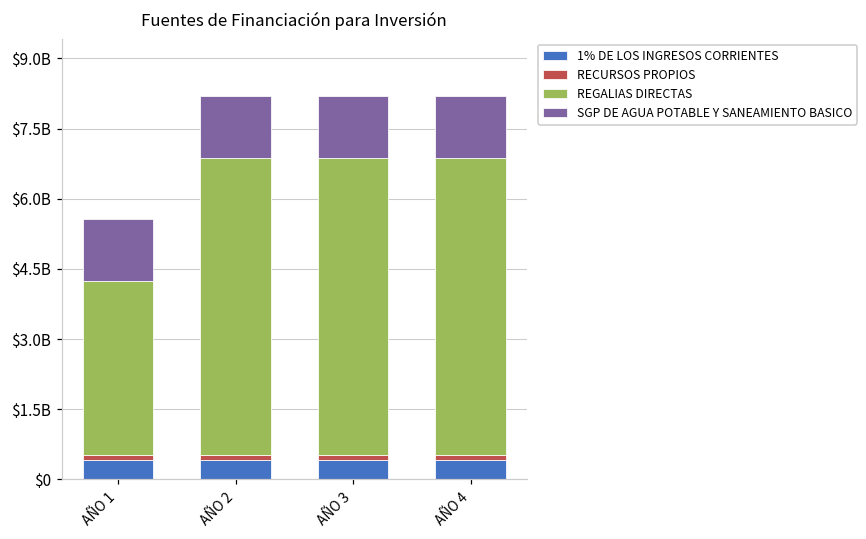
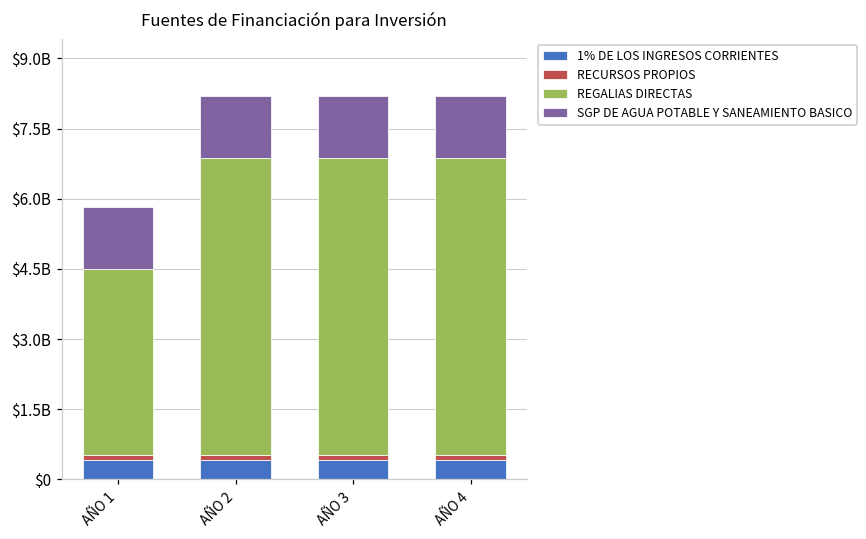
  {
    "1% DE LOS INGRESOS CORRIENTES": {
      "AÑO 1": "$400000000",
      "AÑO 2": "$400000000",
      "AÑO 3": "$400000000",
      "AÑO 4": "$400000000"
    },
    "RECURSOS PROPIOS": {
      "AÑO 1": "$100000000",
      "AÑO 2": "$100000000",
      "AÑO 3": "$100000000",
      "AÑO 4": "$100000000"
    },
    "REGALIAS DIRECTAS": {
-     "AÑO 1": "$3700000000",
+     "AÑO 1": "$4000000000",
      "AÑO 2": "$6300000000",
      "AÑO 3": "$6300000000",
      "AÑO 4": "$6300000000"
    },
    "SGP DE AGUA POTABLE Y SANEAMIENTO BASICO": {
      "AÑO 1": "$1300000000",
      "AÑO 2": "$1300000000",
      "AÑO 3": "$1300000000",
      "AÑO 4": "$1300000000"
    }
  }
